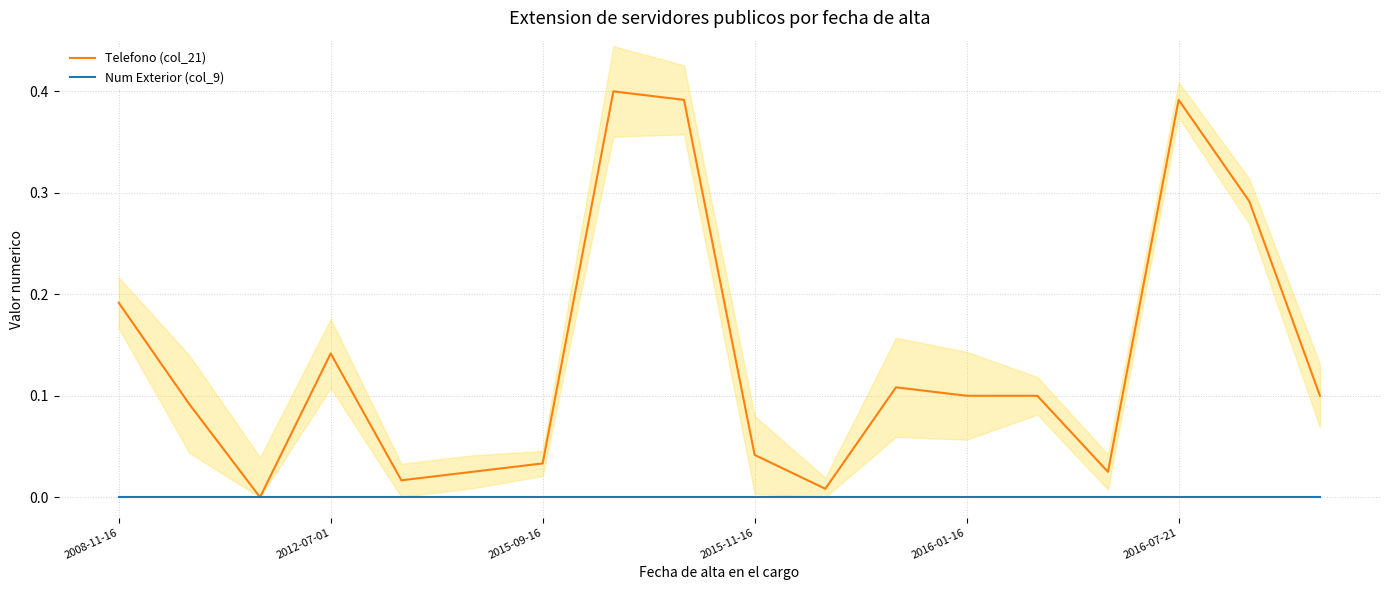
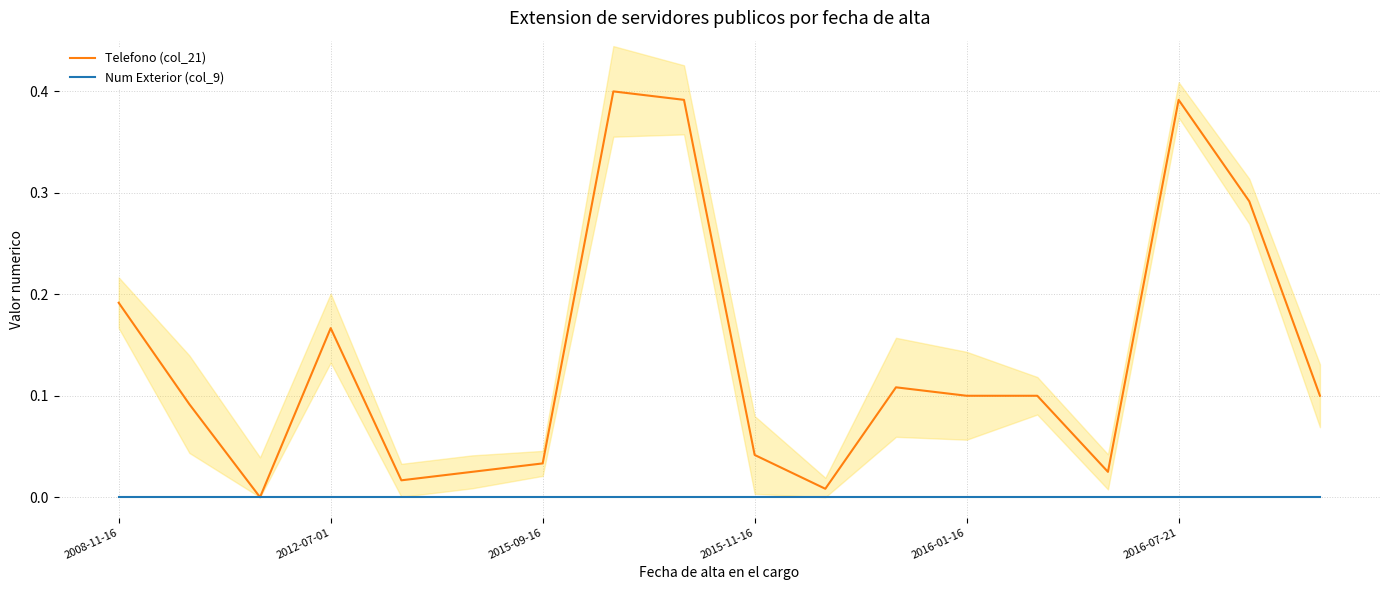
  {
    "Telefono (col_21)": {
      "2008-11-16": 0.192,
-     "2012-07-01": 0.142,
+     "2012-07-01": 0.167,
      "2015-11-16": 0.042,
      "2016-01-16": 0.100
    },
    "Num Exterior (col_9)": {
      "2008-11-16": 0.000,
      "2012-07-01": 0.000,
      "2015-11-16": 0.000,
      "2016-01-16": 0.000
    }
  }
